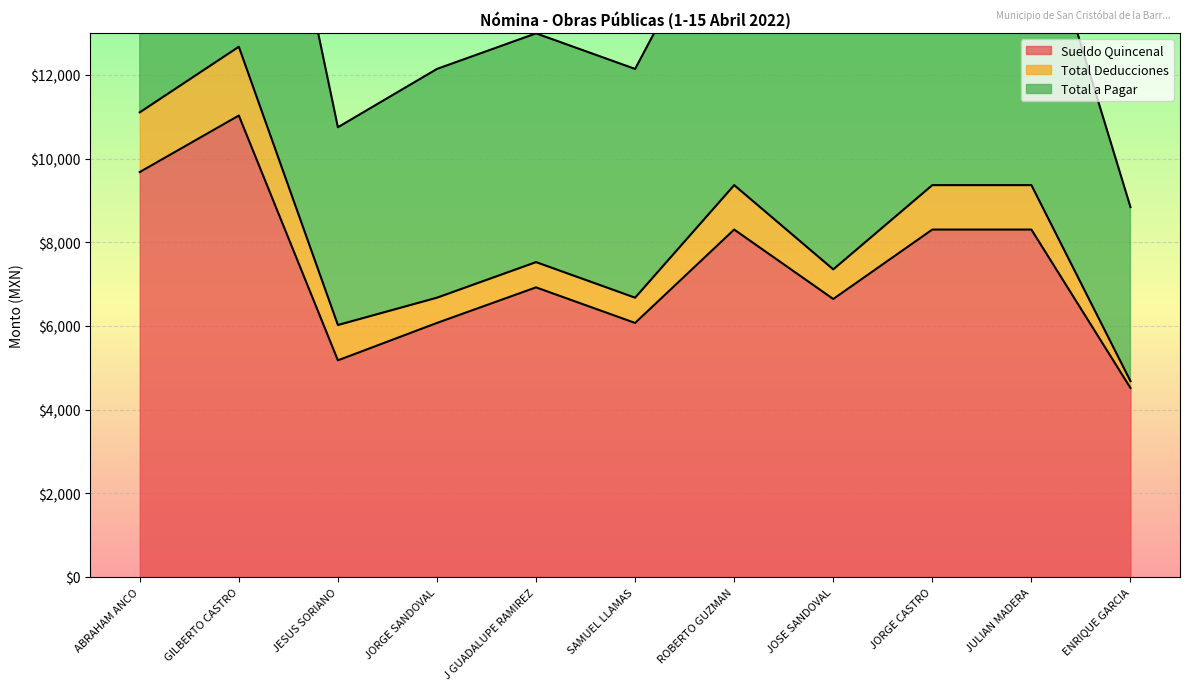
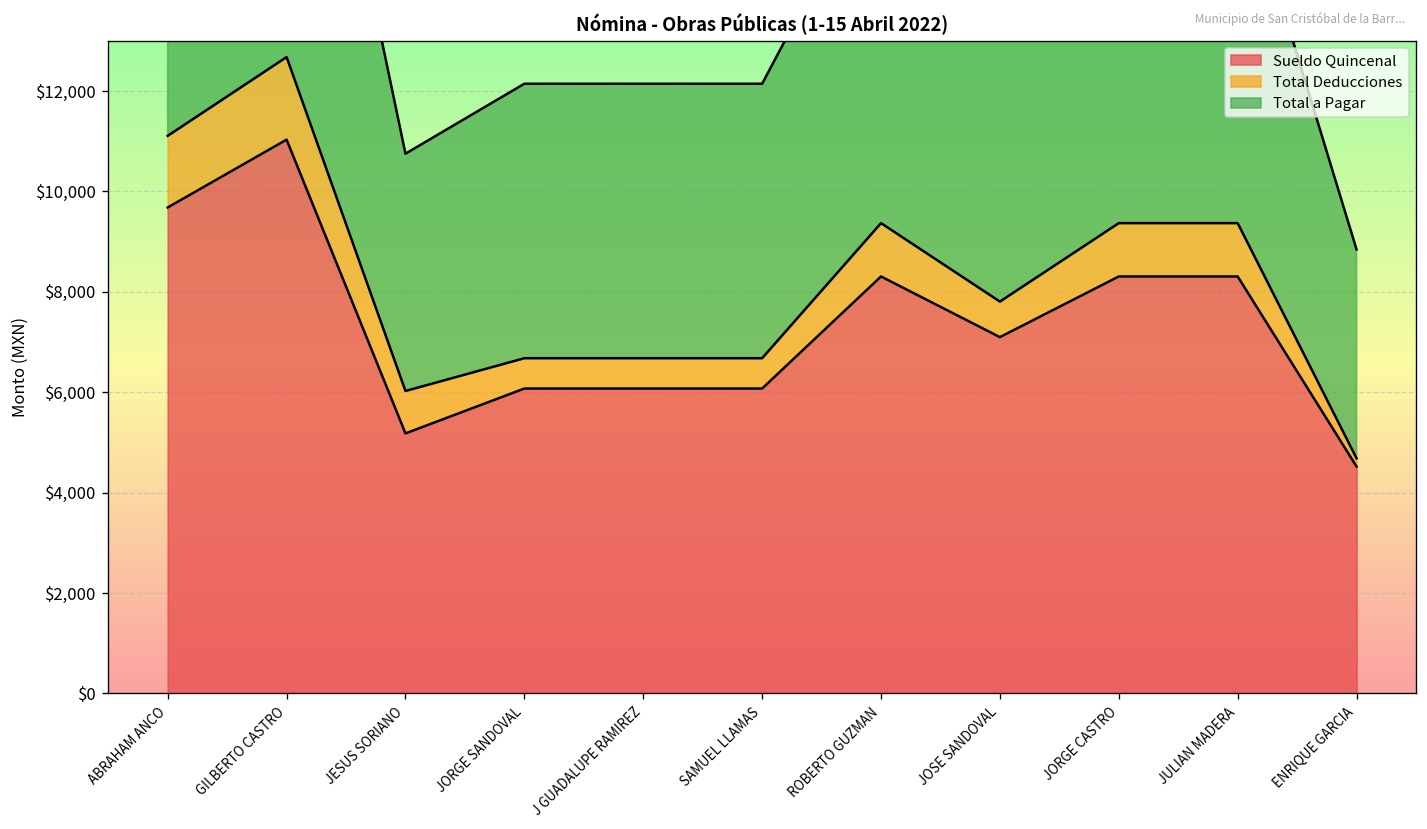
  {
    "Sueldo Quincenal": {
      "ABRAHAM ANCO": "$9,700",
      "GILBERTO CASTRO": "$11,000",
      "JESUS SORIANO": "$5,200",
      "JORGE SANDOVAL": "$6,100",
-     "J GUADALUPE RAMIREZ": "$6,900",
+     "J GUADALUPE RAMIREZ": "$6,100",
      "SAMUEL LLAMAS": "$6,100",
      "ROBERTO GUZMAN": "$8,300",
-     "JOSE SANDOVAL": "$6,600",
+     "JOSE SANDOVAL": "$7,100",
      "JORGE CASTRO": "$8,300",
      "JULIAN MADERA": "$8,300",
      "ENRIQUE GARCIA": "$4,500"
    },
    "Total Deducciones": {
      "ABRAHAM ANCO": "$1,400",
      "GILBERTO CASTRO": "$1,600",
      "JESUS SORIANO": "$800",
      "JORGE SANDOVAL": "$600",
      "J GUADALUPE RAMIREZ": "$600",
      "SAMUEL LLAMAS": "$600",
      "ROBERTO GUZMAN": "$1,100",
      "JOSE SANDOVAL": "$700",
      "JORGE CASTRO": "$1,100",
      "JULIAN MADERA": "$1,100",
      "ENRIQUE GARCIA": "$200"
    },
    "Total a Pagar": {
      "JESUS SORIANO": "$4,700",
      "JORGE SANDOVAL": "$5,500",
      "J GUADALUPE RAMIREZ": "$5,500",
      "SAMUEL LLAMAS": "$5,500",
      "ENRIQUE GARCIA": "$4,200"
    }
  }
